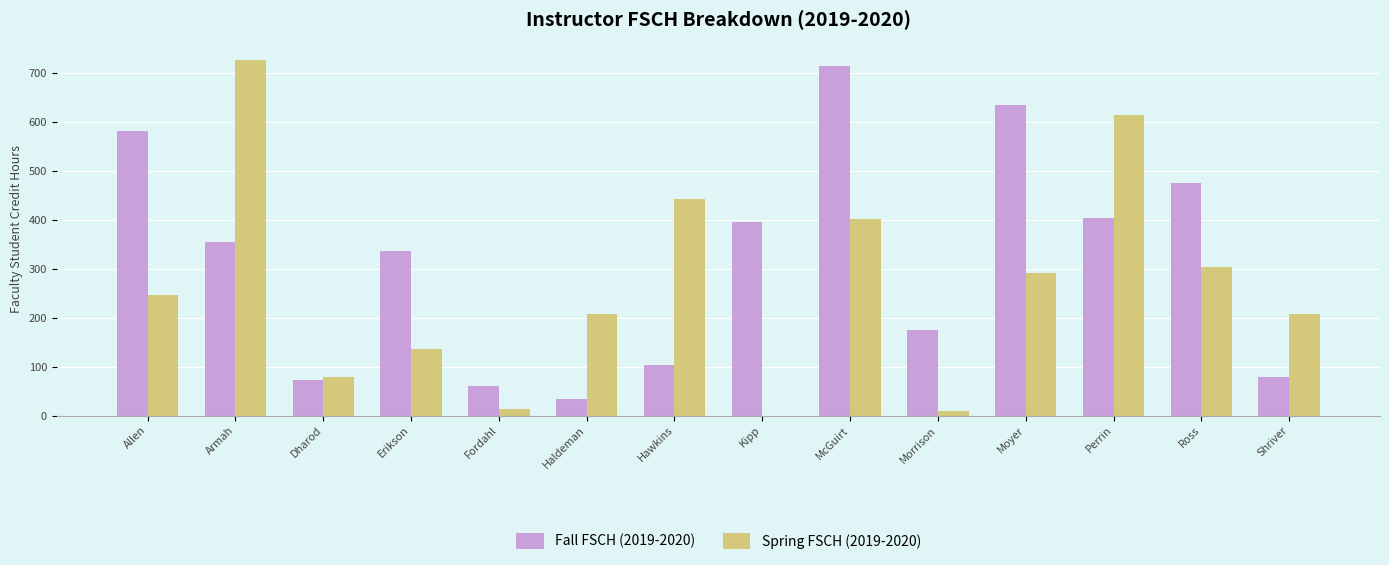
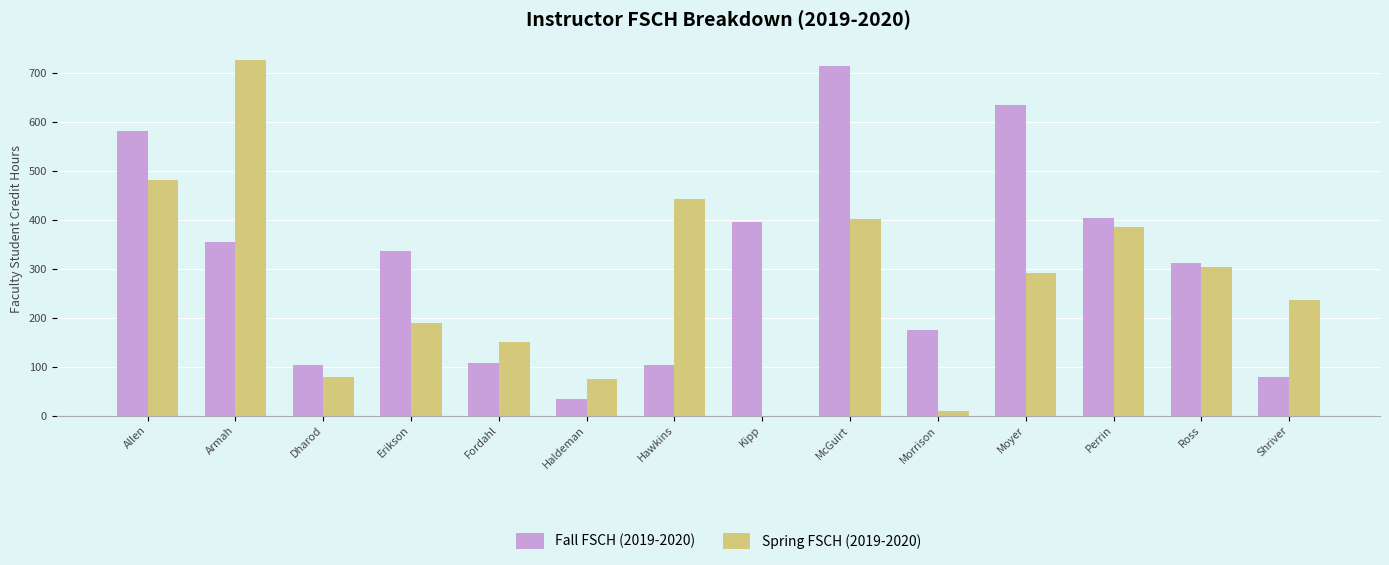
  {
    "Fall FSCH (2019-2020)": {
      "Allen": 580,
      "Armah": 350,
-     "Dharod": 70,
+     "Dharod": 100,
      "Erikson": 340,
-     "Fordahl": 60,
+     "Fordahl": 110,
      "Haldeman": 30,
      "Hawkins": 100,
      "Kipp": 400,
      "McGuirt": 710,
      "Morrison": 170,
      "Moyer": 640,
      "Perrin": 400,
-     "Ross": 480,
+     "Ross": 310,
      "Shriver": 80
    },
    "Spring FSCH (2019-2020)": {
-     "Allen": 250,
+     "Allen": 480,
      "Armah": 730,
      "Dharod": 80,
-     "Erikson": 140,
-     "Fordahl": 10,
-     "Haldeman": 210,
+     "Erikson": 190,
+     "Fordahl": 150,
+     "Haldeman": 80,
      "Hawkins": 440,
      "Kipp": 0,
      "McGuirt": 400,
      "Morrison": 10,
      "Moyer": 290,
-     "Perrin": 610,
+     "Perrin": 390,
      "Ross": 300,
-     "Shriver": 210
+     "Shriver": 240
    }
  }
